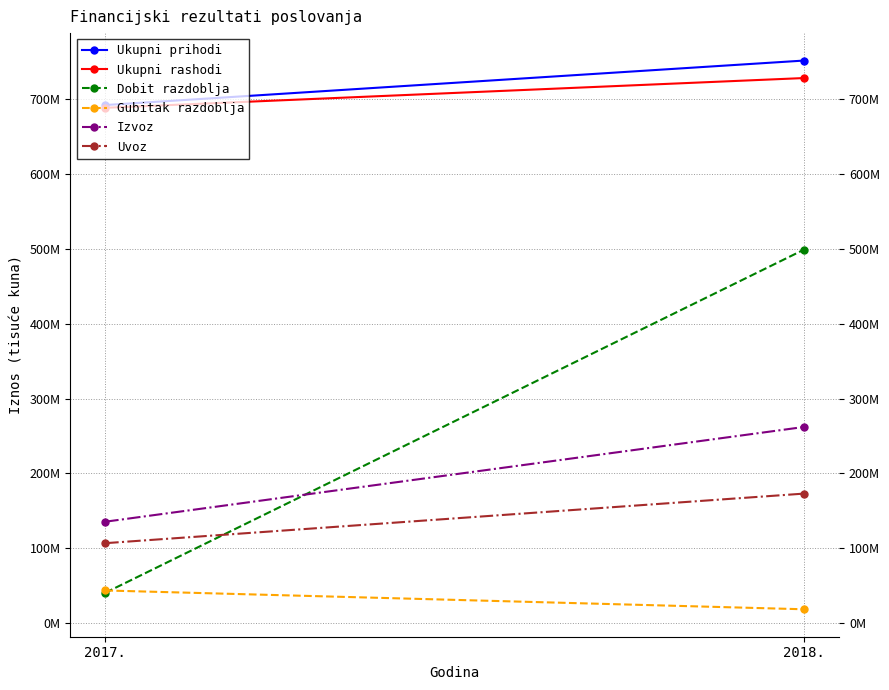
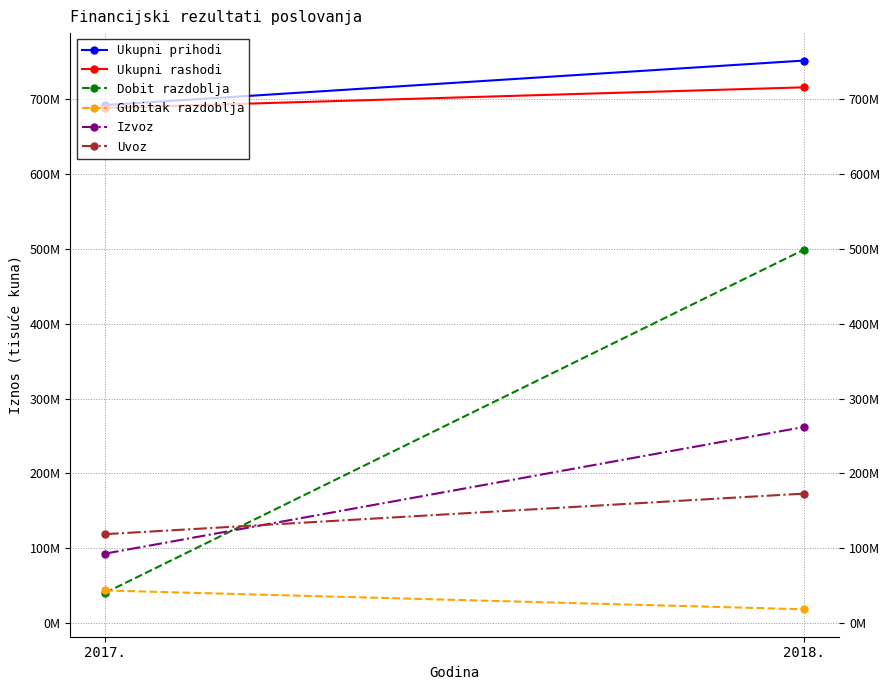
  {
    "Ukupni prihodi": {
      "2018.": 750000000
    },
    "Ukupni rashodi": {
-     "2018.": 730000000
+     "2018.": 720000000
    },
    "Dobit razdoblja": {
      "2018.": 500000000
    },
    "Gubitak razdoblja": {
      "2018.": 20000000
    },
    "Izvoz": {
-     "2017.": 140000000,
+     "2017.": 90000000,
      "2018.": 260000000
    },
    "Uvoz": {
-     "2017.": 110000000,
+     "2017.": 120000000,
      "2018.": 170000000
    }
  }
